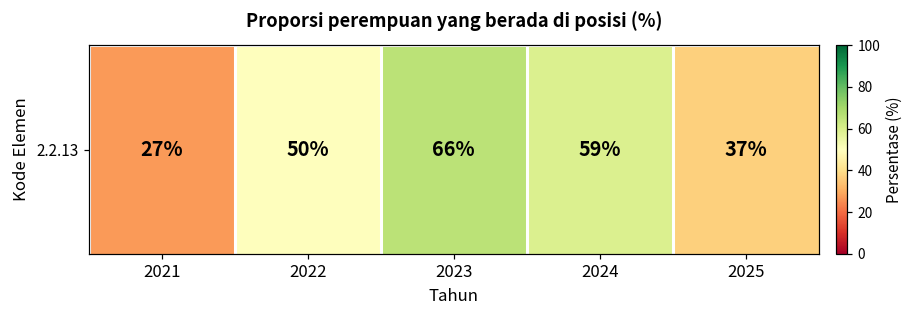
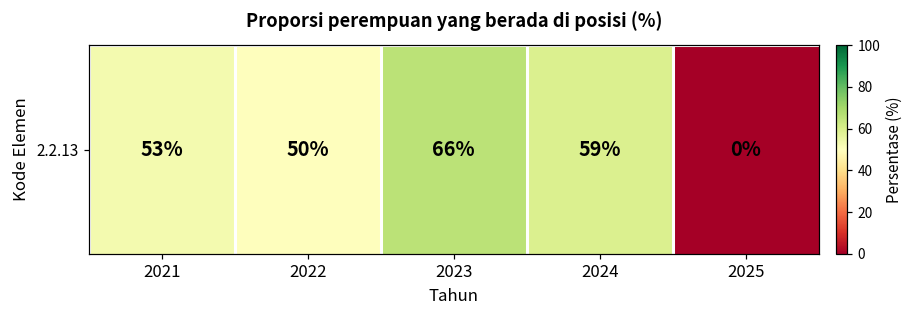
  {
    "2.2.13": {
-     "2021": "27%",
+     "2021": "53%",
      "2022": "50%",
      "2023": "66%",
      "2024": "59%",
-     "2025": "37%"
+     "2025": "0%"
    }
  }
